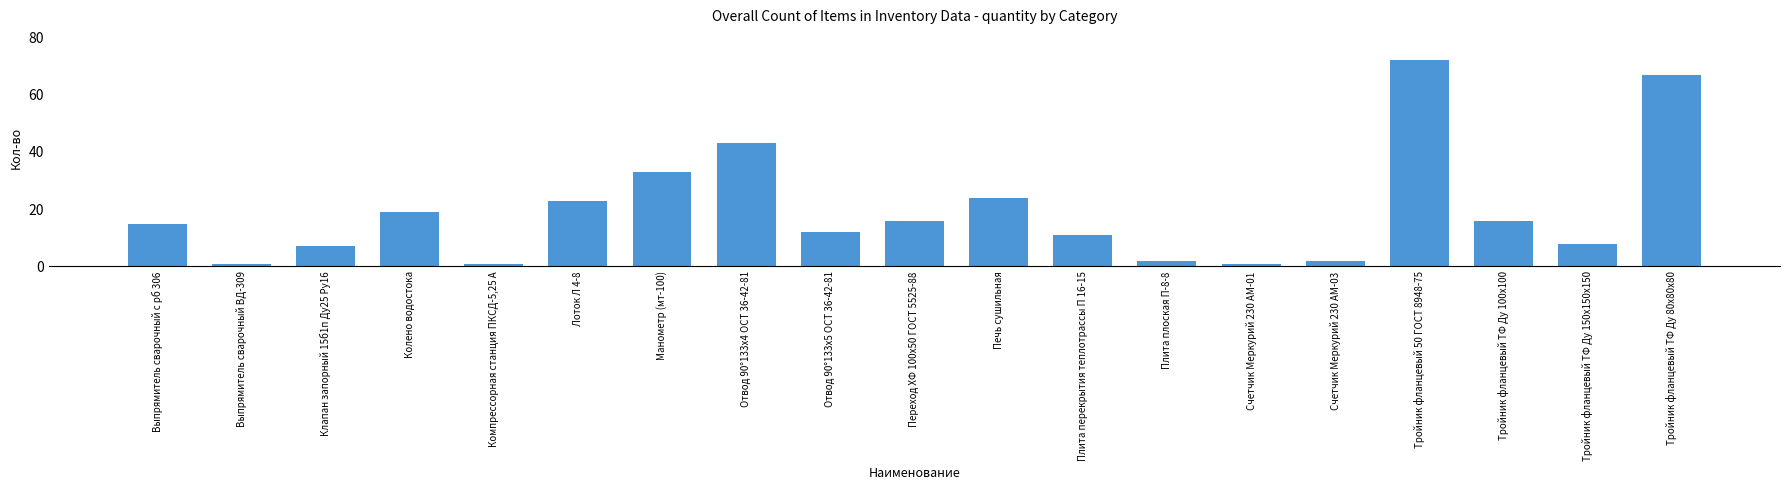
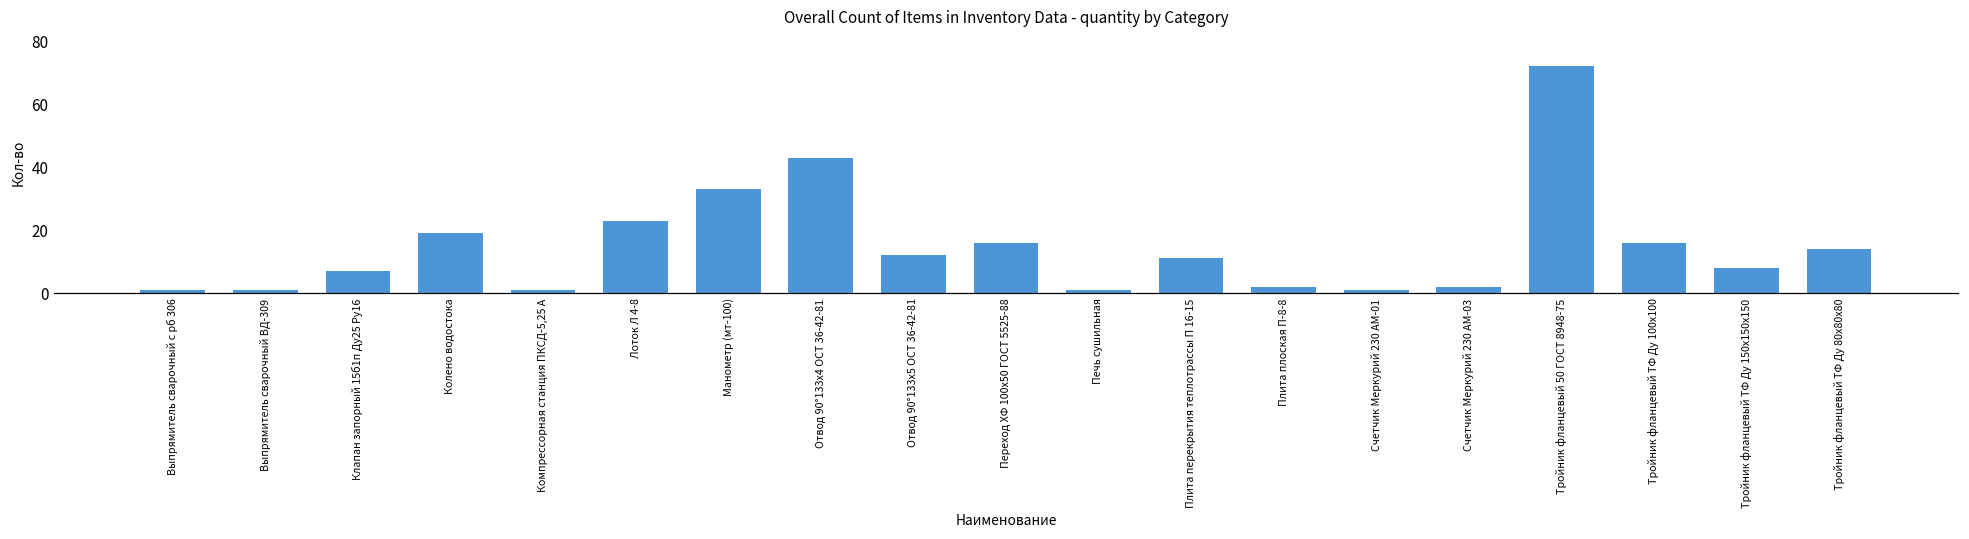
  {
-   "Выпрямитель сварочный с рб 306": 15,
+   "Выпрямитель сварочный с рб 306": 1,
    "Выпрямитель сварочный ВД-309": 1,
    "Клапан запорный 15б1п Ду25 Ру16": 7,
    "Колено водостока": 19,
    "Компрессорная станция ПКСД-5,25 А": 1,
    "Лоток Л 4-8": 23,
    "Манометр (мт-100)": 33,
    "Отвод 90°133х4 ОСТ 36-42-81": 43,
    "Отвод 90°133х5 ОСТ 36-42-81": 12,
    "Переход ХФ 100х50 ГОСТ 5525-88": 16,
-   "Печь сушильная": 24,
+   "Печь сушильная": 1,
    "Плита перекрытия теплотрассы П 16-15": 11,
    "Плита плоская П-8-8": 2,
    "Счетчик Меркурий 230 АМ-01": 1,
    "Счетчик Меркурий 230 АМ-03": 2,
    "Тройник фланцевый 50 ГОСТ 8948-75": 72,
    "Тройник фланцевый ТФ Ду 100х100": 16,
    "Тройник фланцевый ТФ Ду 150х150х150": 8,
-   "Тройник фланцевый ТФ Ду 80х80х80": 67
+   "Тройник фланцевый ТФ Ду 80х80х80": 14
  }
